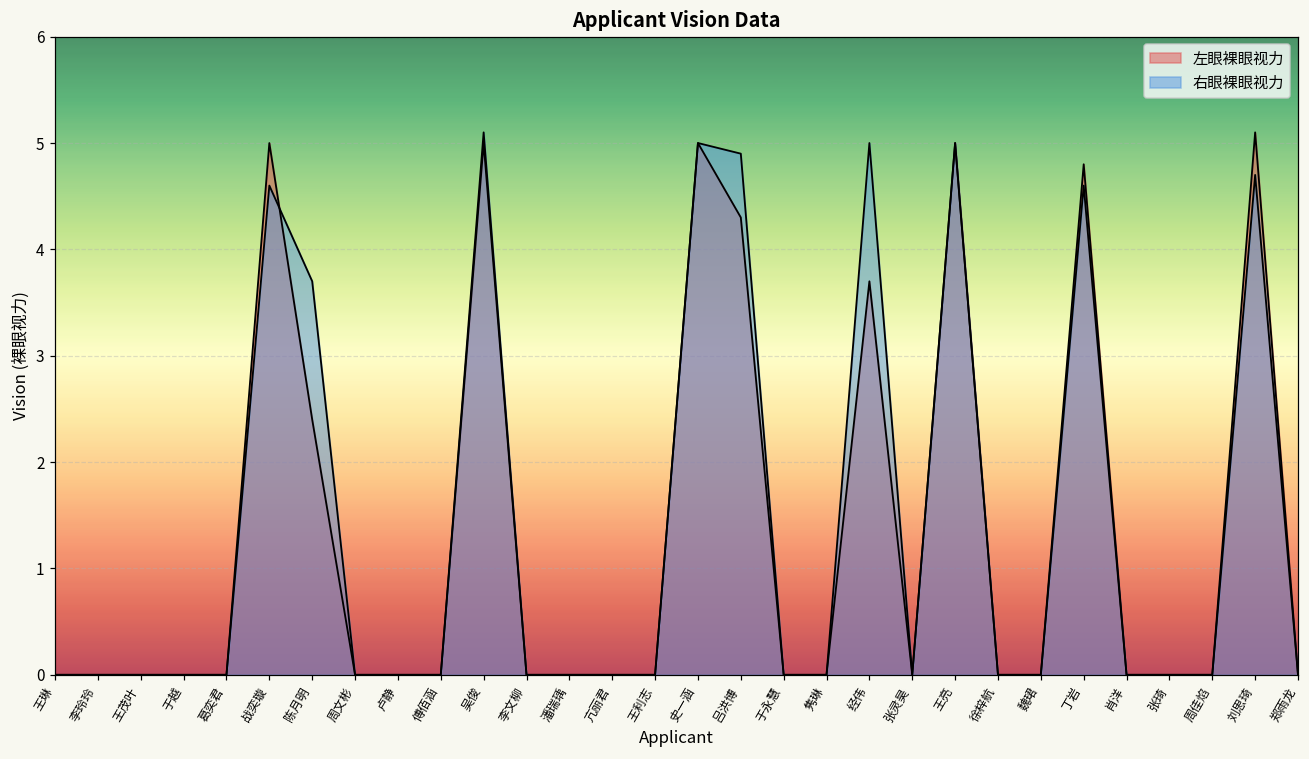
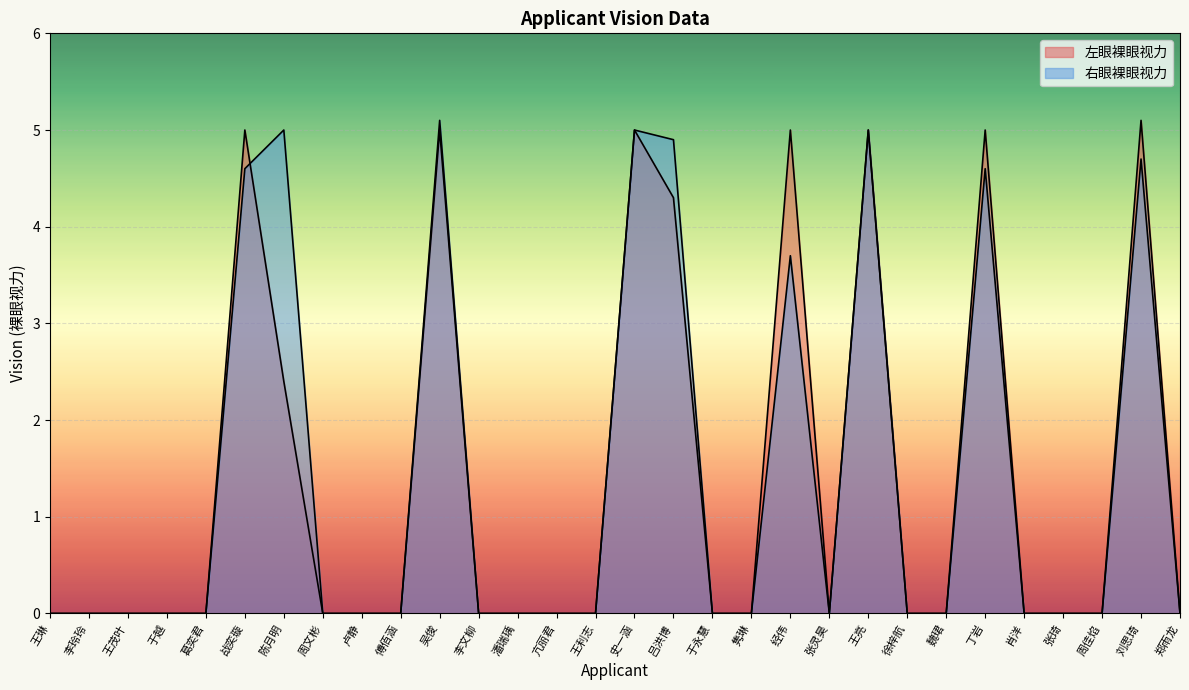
  {
    "左眼裸眼视力": {
      "战奕璇": 5.0,
      "陈月明": 2.4,
      "吴俊": 5.0,
      "吕洪博": 4.3,
-     "经伟": 3.7,
-     "丁岩": 4.8,
+     "经伟": 5.0,
+     "丁岩": 5.0,
      "刘思琦": 5.1
    },
    "右眼裸眼视力": {
      "战奕璇": 4.6,
-     "陈月明": 3.7,
+     "陈月明": 5.0,
      "吴俊": 5.1,
      "吕洪博": 4.9,
-     "经伟": 5.0,
+     "经伟": 3.7,
      "丁岩": 4.6,
      "刘思琦": 4.7
    }
  }
